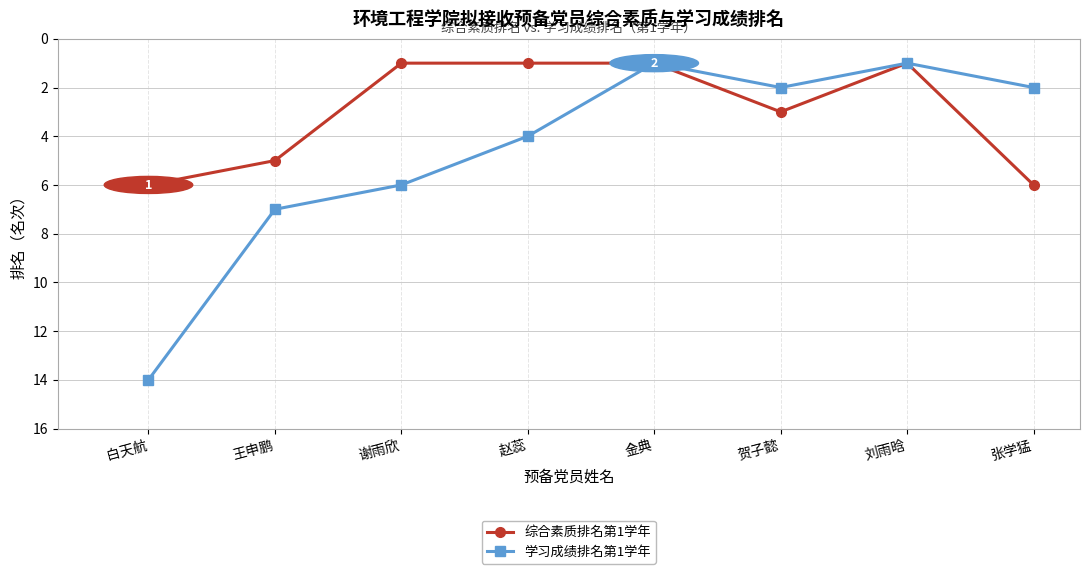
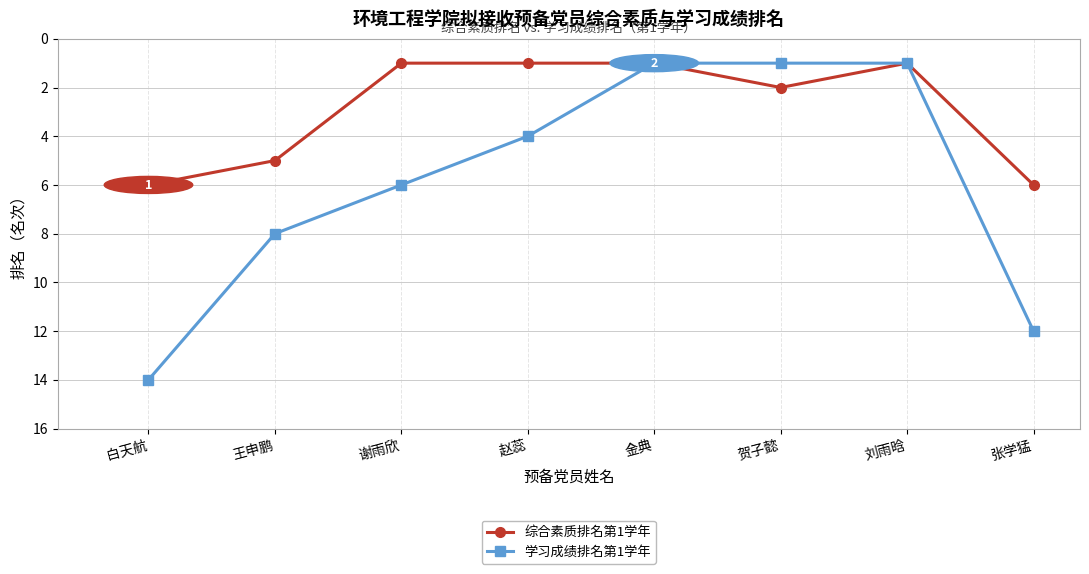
  {
    "综合素质排名第1学年": {
      "王申鹏": 5,
      "谢雨欣": 1,
      "赵蕊": 1,
-     "贺子懿": 3,
+     "贺子懿": 2,
      "张学猛": 6
    },
    "学习成绩排名第1学年": {
      "白天航": 14,
-     "王申鹏": 7,
+     "王申鹏": 8,
      "谢雨欣": 6,
      "赵蕊": 4,
-     "贺子懿": 2,
-     "张学猛": 2
+     "贺子懿": 1,
+     "张学猛": 12
    }
  }
